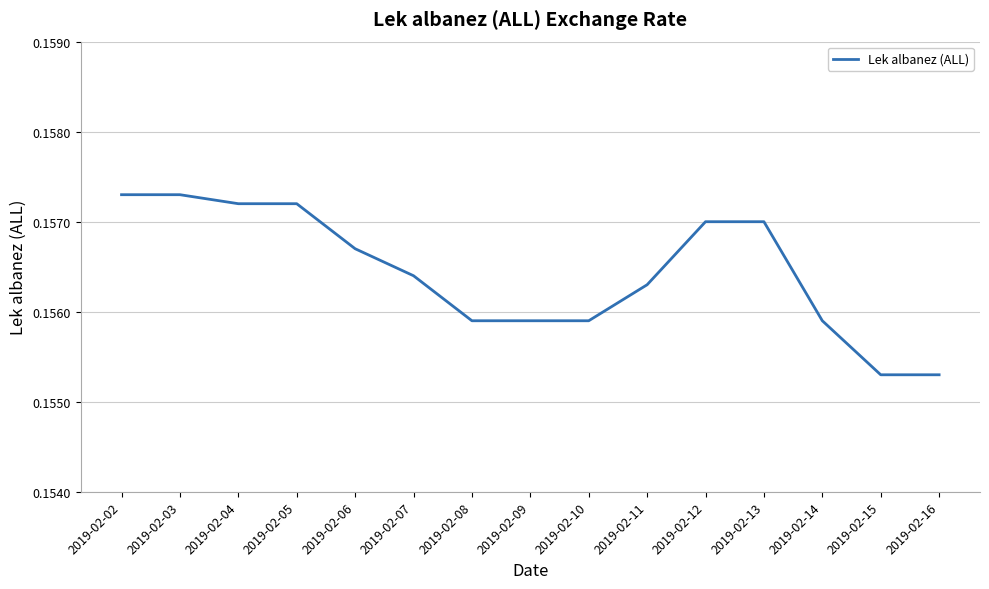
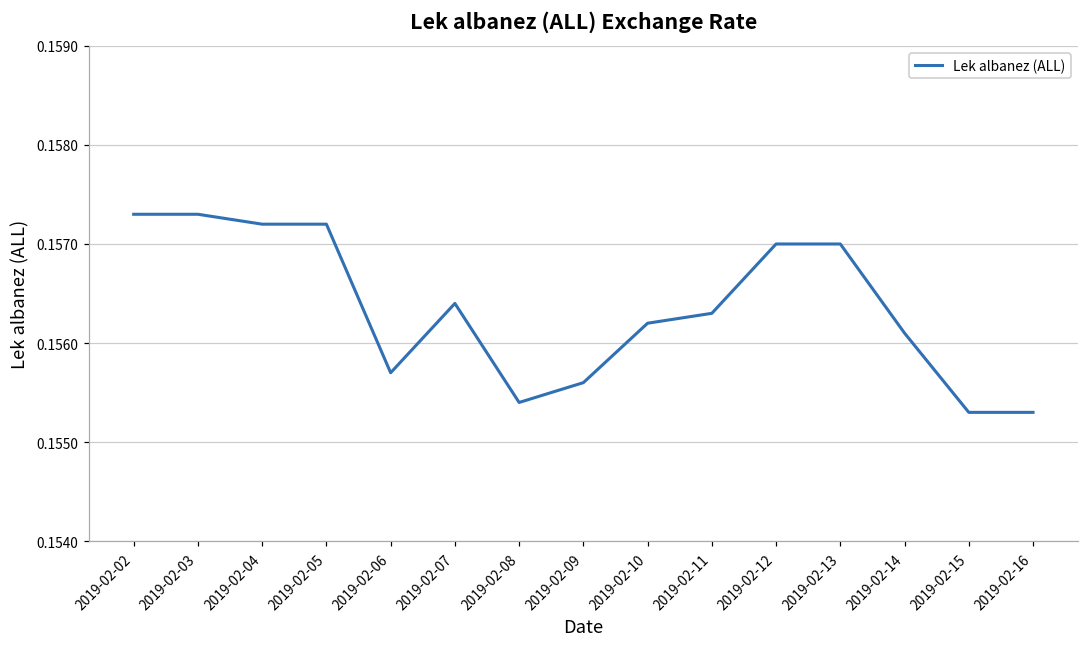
  {
    "2019-02-02": 0.1573,
    "2019-02-03": 0.1573,
    "2019-02-04": 0.1572,
    "2019-02-05": 0.1572,
-   "2019-02-06": 0.1567,
+   "2019-02-06": 0.1557,
    "2019-02-07": 0.1564,
-   "2019-02-08": 0.1559,
-   "2019-02-09": 0.1559,
-   "2019-02-10": 0.1559,
+   "2019-02-08": 0.1554,
+   "2019-02-09": 0.1556,
+   "2019-02-10": 0.1562,
    "2019-02-11": 0.1563,
    "2019-02-12": 0.1570,
    "2019-02-13": 0.1570,
-   "2019-02-14": 0.1559,
+   "2019-02-14": 0.1561,
    "2019-02-15": 0.1553,
    "2019-02-16": 0.1553
  }
